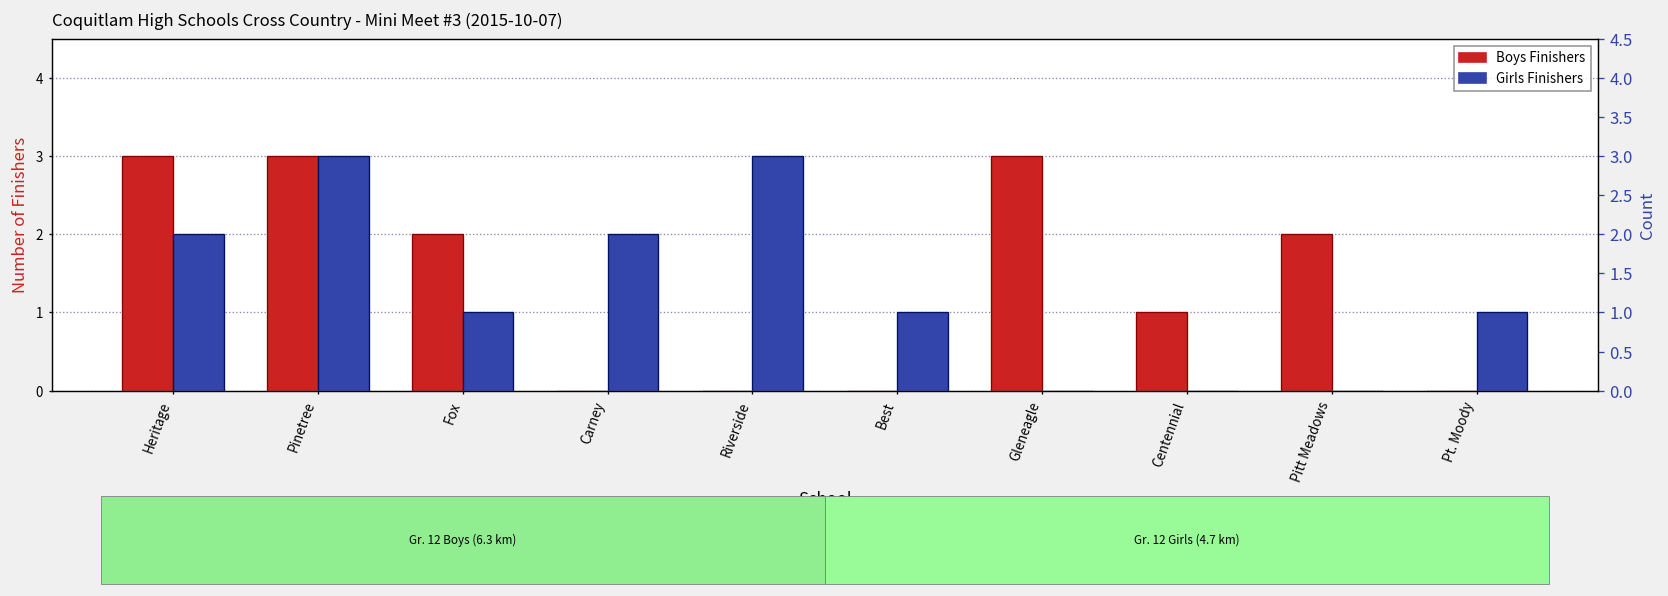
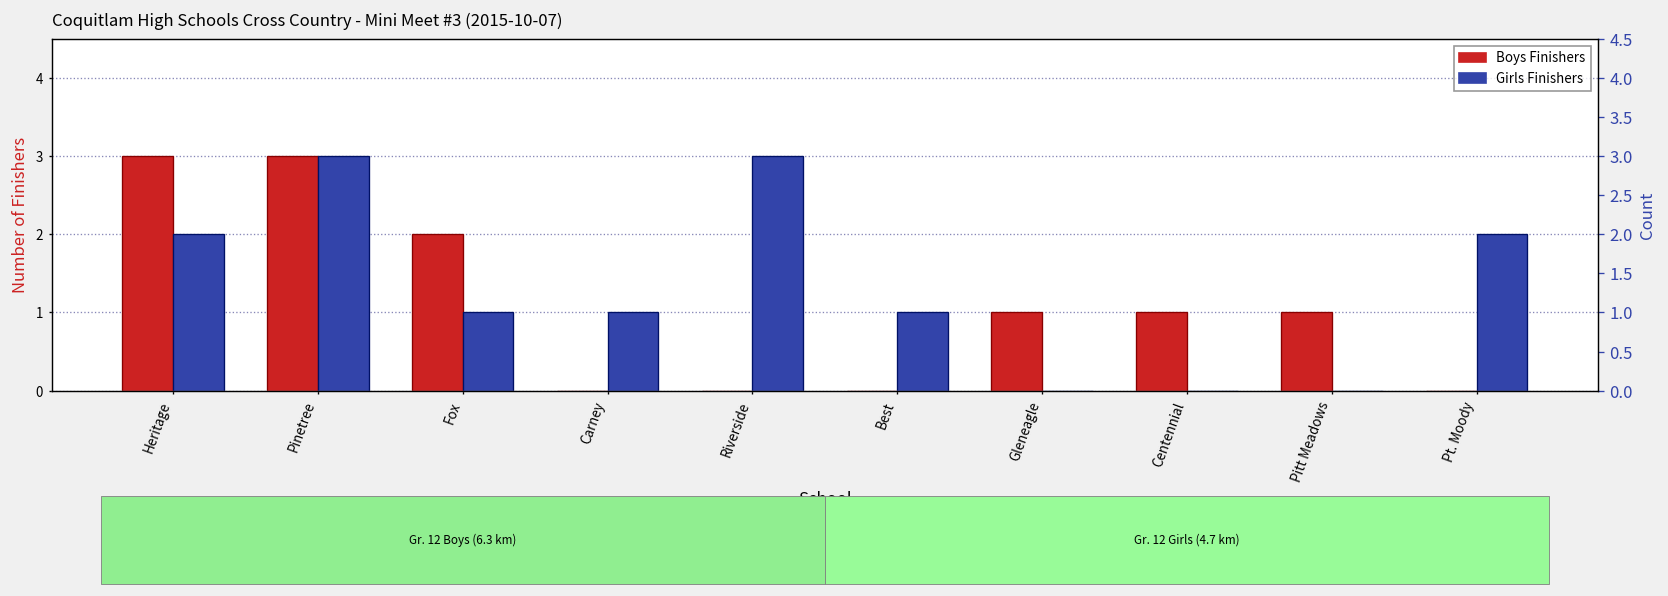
  {
    "Boys Finishers": {
      "Heritage": 3,
      "Pinetree": 3,
      "Fox": 2,
      "Carney": 0,
      "Riverside": 0,
      "Best": 0,
-     "Gleneagle": 3,
+     "Gleneagle": 1,
      "Centennial": 1,
-     "Pitt Meadows": 2,
+     "Pitt Meadows": 1,
      "Pt. Moody": 0
    },
    "Girls Finishers": {
      "Heritage": 2,
      "Pinetree": 3,
      "Fox": 1,
-     "Carney": 2,
+     "Carney": 1,
      "Riverside": 3,
      "Best": 1,
      "Gleneagle": 0,
      "Centennial": 0,
      "Pitt Meadows": 0,
-     "Pt. Moody": 1
+     "Pt. Moody": 2
    }
  }
